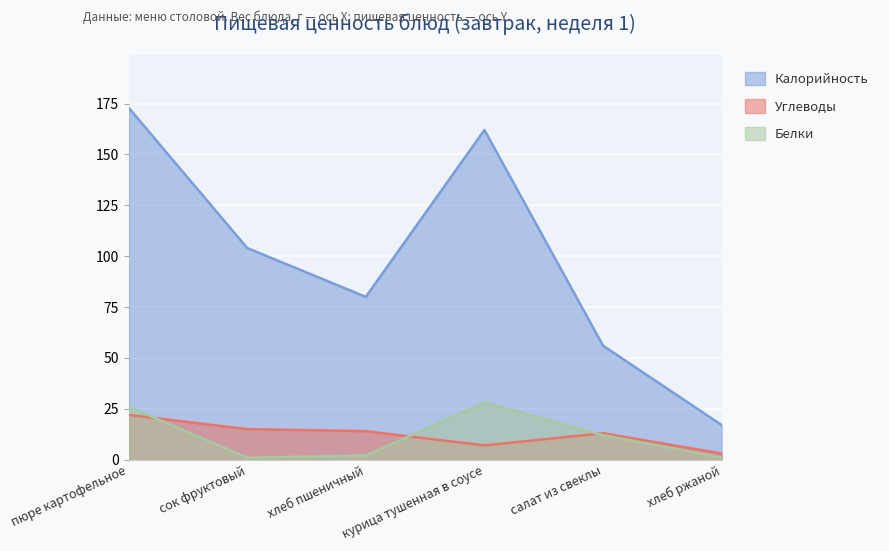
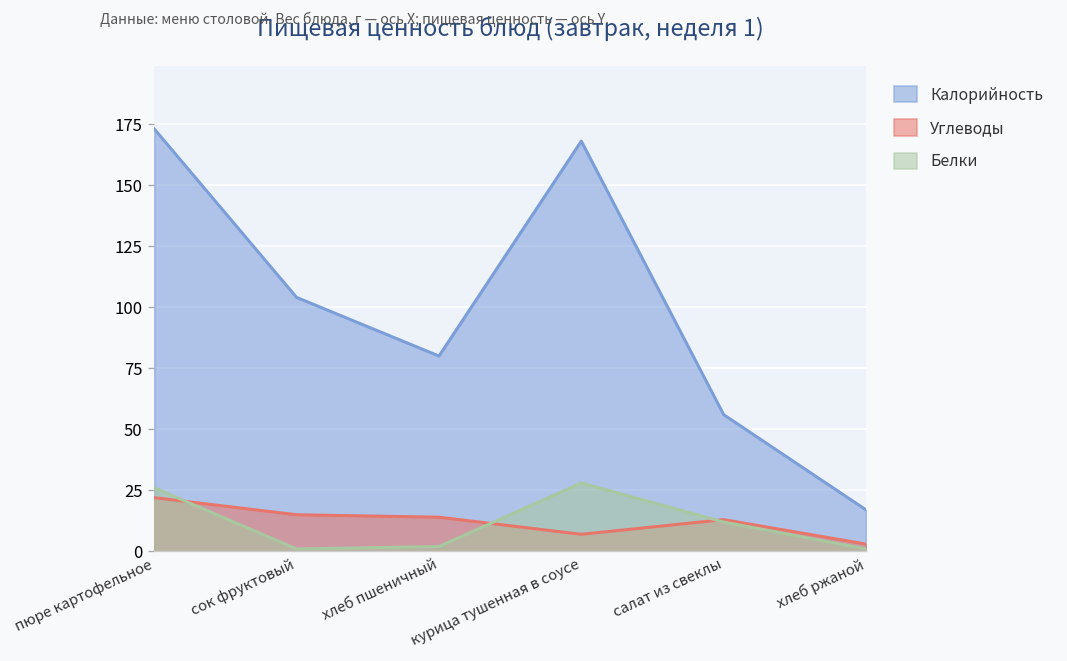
  {
    "Калорийность": {
      "пюре картофельное": 173,
      "сок фруктовый": 104,
      "хлеб пшеничный": 80,
-     "курица тушенная в соусе": 162,
+     "курица тушенная в соусе": 168,
      "салат из свеклы": 56,
      "хлеб ржаной": 17
    },
    "Углеводы": {
      "пюре картофельное": 22,
      "сок фруктовый": 15,
      "хлеб пшеничный": 14,
      "курица тушенная в соусе": 7,
      "хлеб ржаной": 3
    },
    "Белки": {
      "пюре картофельное": 26,
      "сок фруктовый": 1,
      "хлеб пшеничный": 2,
      "курица тушенная в соусе": 28,
      "хлеб ржаной": 1
    }
  }
